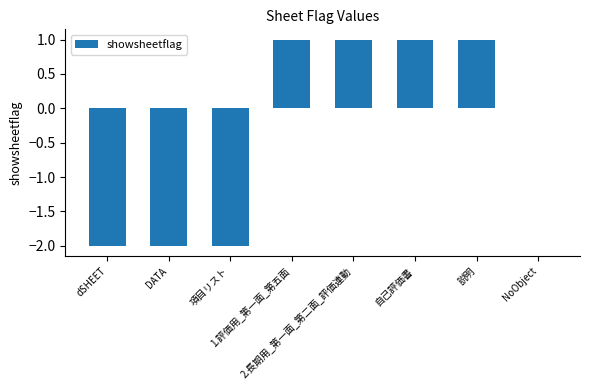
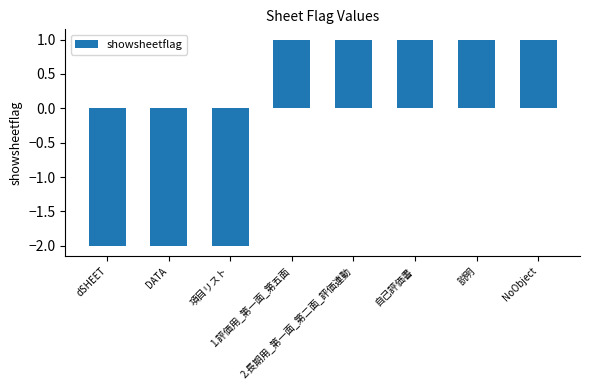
  {
    "dSHEET": -2,
    "DATA": -2,
    "項目リスト": -2,
    "1.評価用_第一面_第五面": 1,
    "2.長期用_第一面_第二面_評価連動": 1,
    "自己評価書": 1,
    "説明": 1,
-   "NoObject": 0
+   "NoObject": 1
  }
